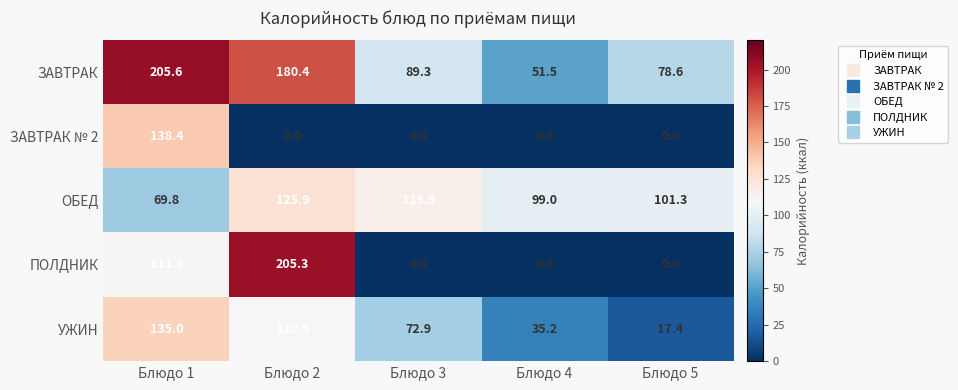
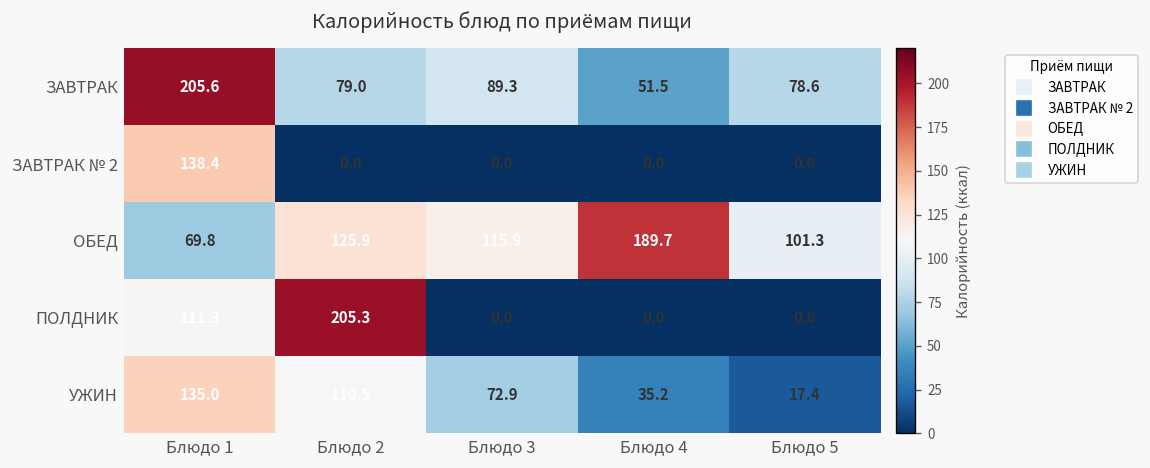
  {
    "ЗАВТРАК": {
      "Блюдо 1": 205.6,
-     "Блюдо 2": 180.4,
+     "Блюдо 2": 79.0,
      "Блюдо 3": 89.3,
      "Блюдо 4": 51.5,
      "Блюдо 5": 78.6
    },
    "ЗАВТРАК № 2": {
      "Блюдо 1": 138.4
    },
    "ОБЕД": {
      "Блюдо 1": 69.8,
-     "Блюдо 4": 99.0,
+     "Блюдо 4": 189.7,
      "Блюдо 5": 101.3
    },
    "ПОЛДНИК": {
      "Блюдо 2": 205.3
    },
    "УЖИН": {
      "Блюдо 1": 135.0,
      "Блюдо 3": 72.9,
      "Блюдо 4": 35.2,
      "Блюдо 5": 17.4
    }
  }
